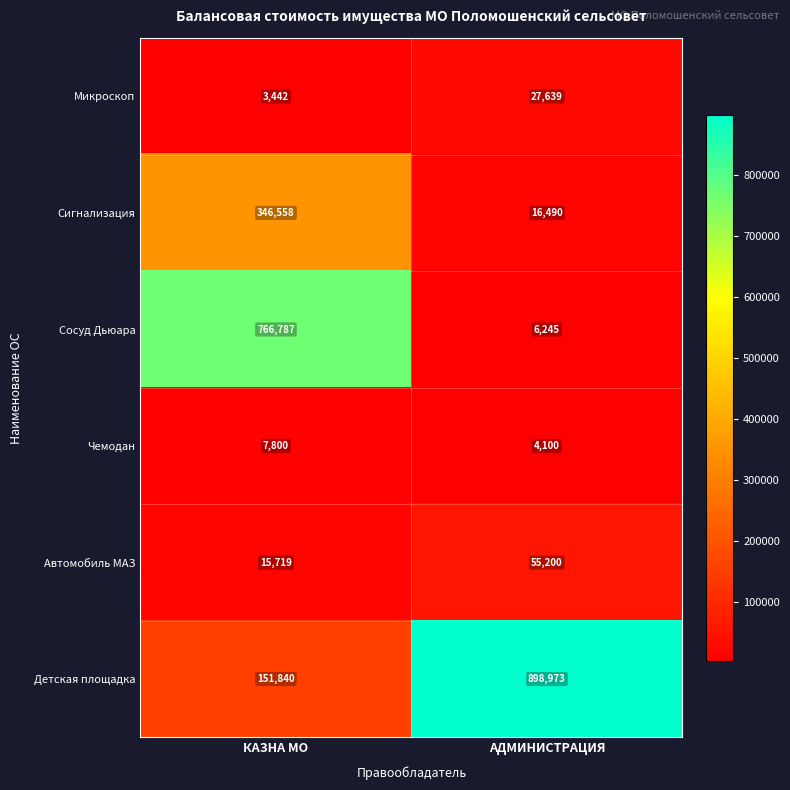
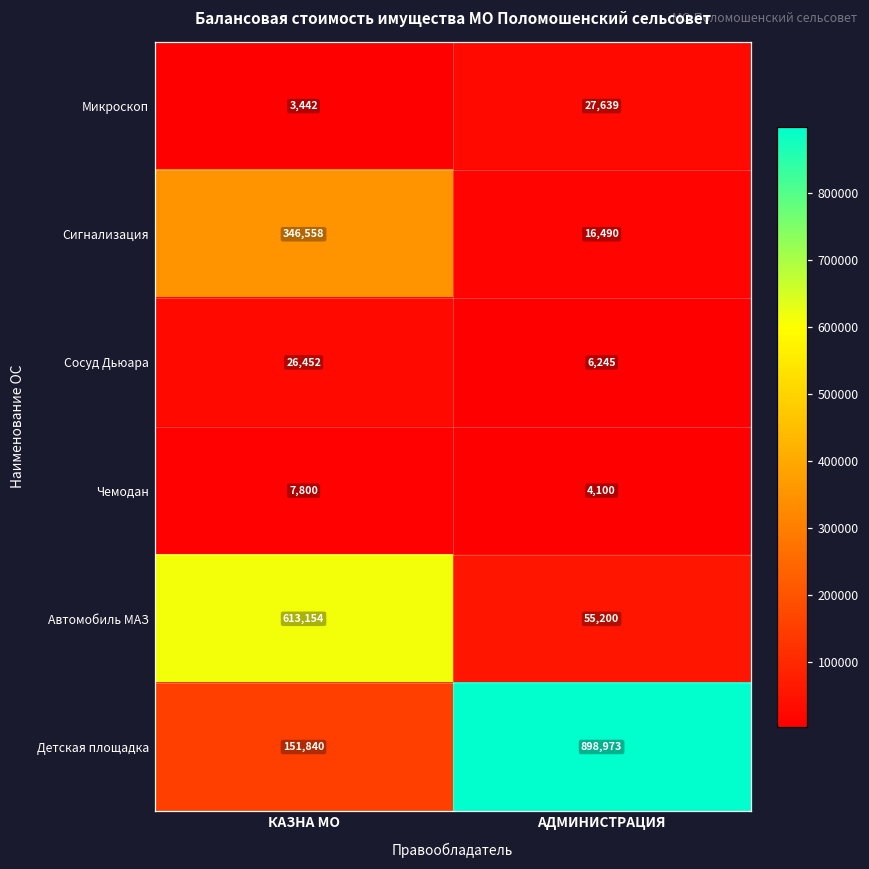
  {
    "Сосуд Дьюара": {
-     "КАЗНА МО": "766,787"
+     "КАЗНА МО": "26,452"
    },
    "Автомобиль МАЗ": {
-     "КАЗНА МО": "15,719"
+     "КАЗНА МО": "613,154"
    }
  }
